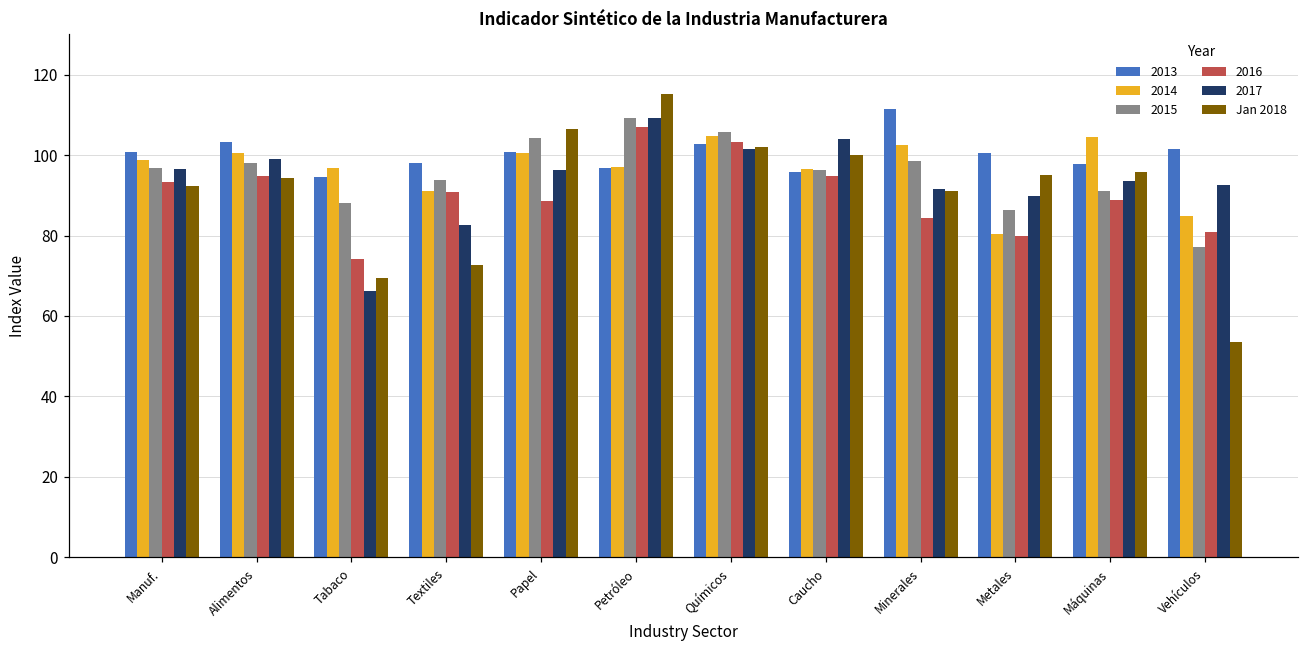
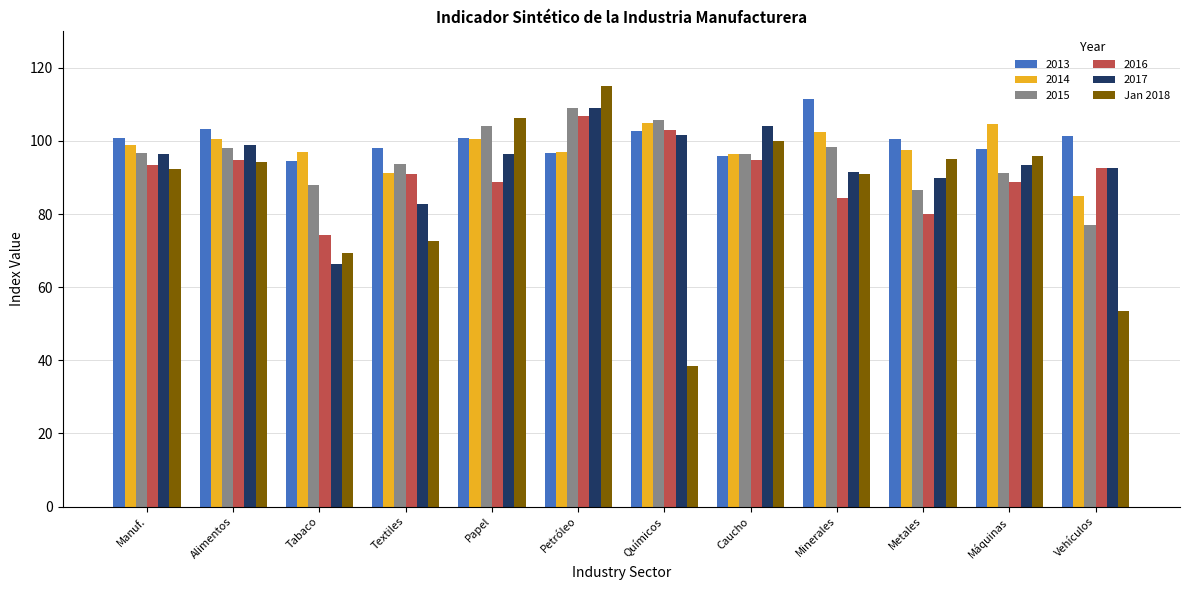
  {
    "2013": {
      "Manuf.": 101,
      "Alimentos": 103,
      "Tabaco": 94,
      "Textiles": 98,
      "Papel": 101,
      "Petróleo": 97,
      "Químicos": 103,
      "Caucho": 96,
      "Minerales": 111,
      "Metales": 101,
      "Máquinas": 98,
      "Vehículos": 101
    },
    "2014": {
      "Manuf.": 99,
      "Alimentos": 101,
      "Tabaco": 97,
      "Textiles": 91,
      "Papel": 101,
      "Petróleo": 97,
      "Químicos": 105,
      "Caucho": 96,
      "Minerales": 103,
-     "Metales": 80,
+     "Metales": 97,
      "Máquinas": 105,
      "Vehículos": 85
    },
    "2015": {
      "Manuf.": 97,
      "Alimentos": 98,
      "Tabaco": 88,
      "Textiles": 94,
      "Papel": 104,
      "Petróleo": 109,
      "Químicos": 106,
      "Caucho": 96,
      "Minerales": 98,
      "Metales": 86,
      "Máquinas": 91,
      "Vehículos": 77
    },
    "2016": {
      "Manuf.": 93,
      "Alimentos": 95,
      "Tabaco": 74,
      "Textiles": 91,
      "Papel": 89,
      "Petróleo": 107,
      "Químicos": 103,
      "Caucho": 95,
      "Minerales": 84,
      "Metales": 80,
      "Máquinas": 89,
-     "Vehículos": 81
+     "Vehículos": 93
    },
    "2017": {
      "Manuf.": 97,
      "Alimentos": 99,
      "Tabaco": 66,
      "Textiles": 83,
      "Papel": 96,
      "Petróleo": 109,
      "Químicos": 102,
      "Caucho": 104,
      "Minerales": 92,
      "Metales": 90,
      "Máquinas": 94,
      "Vehículos": 92
    },
    "Jan 2018": {
      "Manuf.": 92,
      "Alimentos": 94,
      "Tabaco": 69,
      "Textiles": 73,
      "Papel": 106,
      "Petróleo": 115,
-     "Químicos": 102,
+     "Químicos": 38,
      "Caucho": 100,
      "Minerales": 91,
      "Metales": 95,
      "Máquinas": 96,
      "Vehículos": 54
    }
  }
